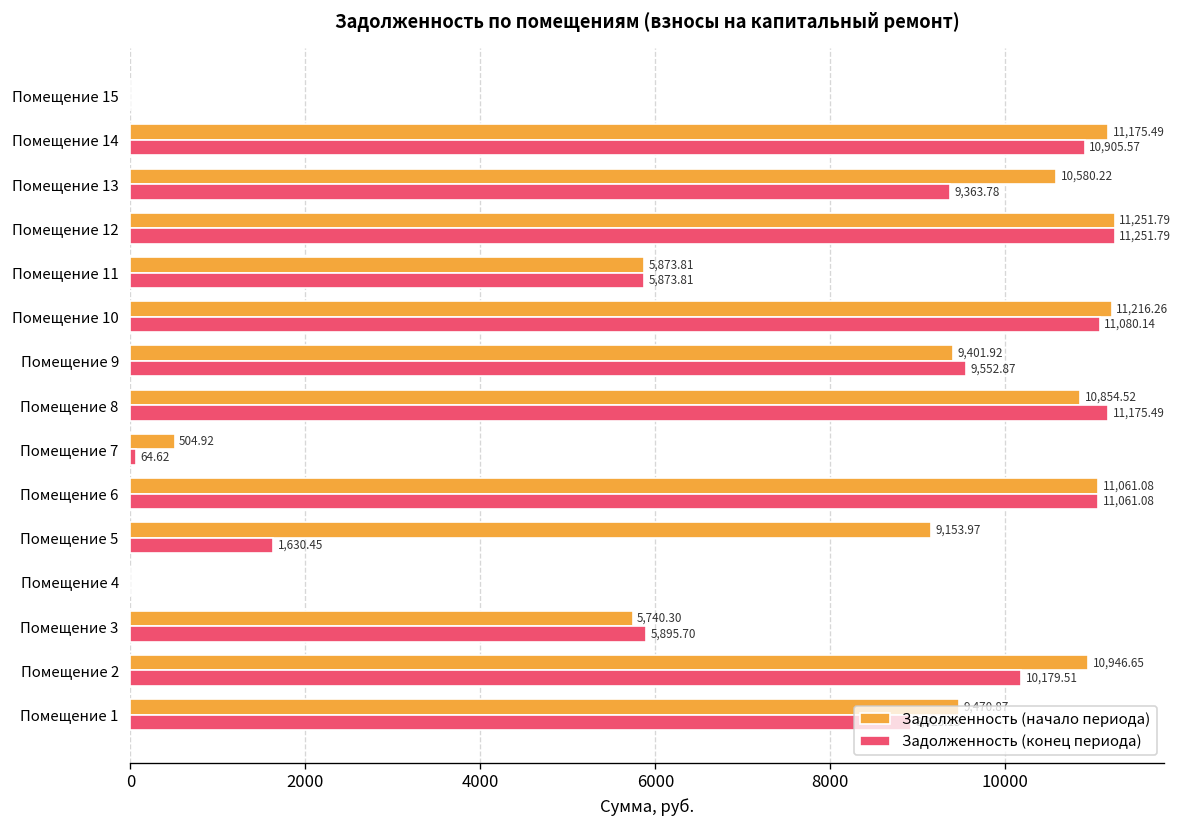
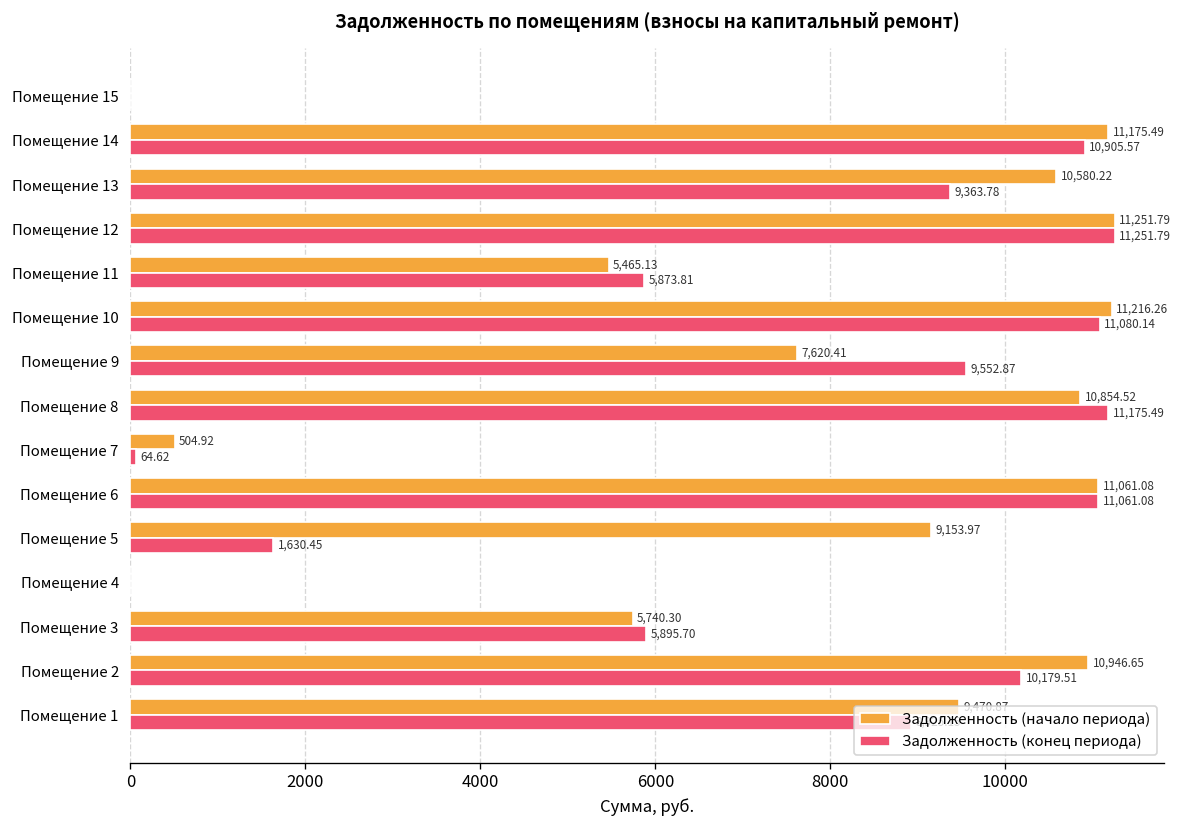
  {
    "Задолженность (начало периода)": {
      "Помещение 14": "11,175.49",
      "Помещение 13": "10,580.22",
      "Помещение 12": "11,251.79",
-     "Помещение 11": "5,873.81",
+     "Помещение 11": "5,465.13",
      "Помещение 10": "11,216.26",
-     "Помещение 9": "9,401.92",
+     "Помещение 9": "7,620.41",
      "Помещение 8": "10,854.52",
      "Помещение 7": "504.92",
      "Помещение 6": "11,061.08",
      "Помещение 5": "9,153.97",
      "Помещение 3": "5,740.30",
      "Помещение 2": "10,946.65"
    },
    "Задолженность (конец периода)": {
      "Помещение 14": "10,905.57",
      "Помещение 13": "9,363.78",
      "Помещение 12": "11,251.79",
      "Помещение 11": "5,873.81",
      "Помещение 10": "11,080.14",
      "Помещение 9": "9,552.87",
      "Помещение 8": "11,175.49",
      "Помещение 7": "64.62",
      "Помещение 6": "11,061.08",
      "Помещение 5": "1,630.45",
      "Помещение 3": "5,895.70",
      "Помещение 2": "10,179.51"
    }
  }
